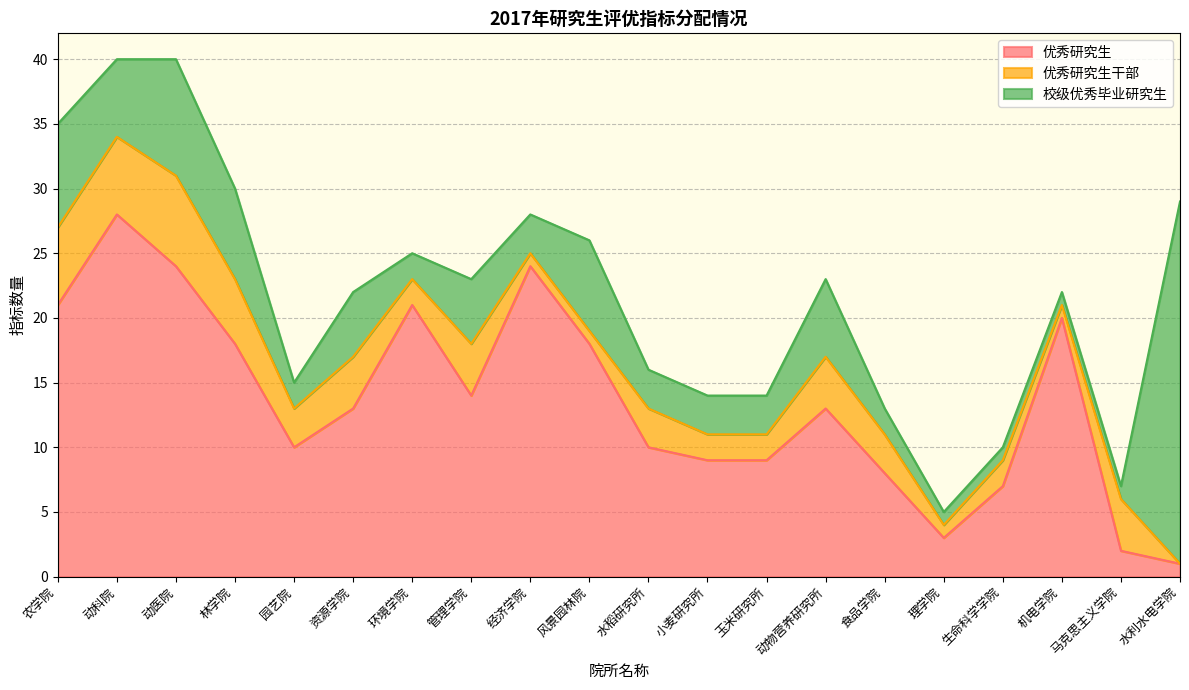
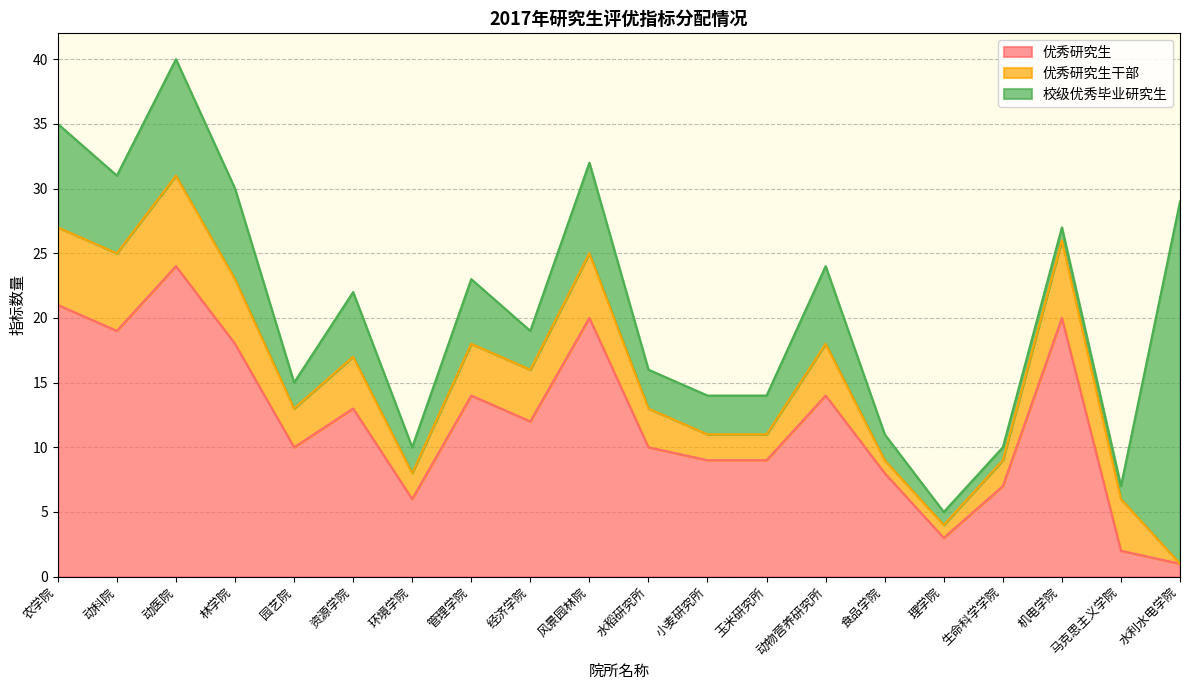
  {
    "优秀研究生": {
      "农学院": 21,
-     "动科院": 28,
+     "动科院": 19,
      "动医院": 24,
      "林学院": 18,
      "园艺院": 10,
      "资源学院": 13,
-     "环境学院": 21,
+     "环境学院": 6,
      "管理学院": 14,
-     "经济学院": 24,
-     "风景园林院": 18,
+     "经济学院": 12,
+     "风景园林院": 20,
      "水稻研究所": 10,
      "小麦研究所": 9,
      "玉米研究所": 9,
-     "动物营养研究所": 13,
+     "动物营养研究所": 14,
      "食品学院": 8,
      "理学院": 3,
      "生命科学学院": 7,
      "机电学院": 20,
      "马克思主义学院": 2
    },
    "优秀研究生干部": {
      "农学院": 6,
      "动科院": 6,
      "动医院": 7,
      "林学院": 5,
      "园艺院": 3,
      "资源学院": 4,
      "环境学院": 2,
      "管理学院": 4,
-     "经济学院": 1,
-     "风景园林院": 1,
+     "经济学院": 4,
+     "风景园林院": 5,
      "水稻研究所": 3,
      "小麦研究所": 2,
      "玉米研究所": 2,
      "动物营养研究所": 4,
-     "食品学院": 3,
+     "食品学院": 1,
      "理学院": 1,
      "生命科学学院": 2,
-     "机电学院": 1,
+     "机电学院": 6,
      "马克思主义学院": 4
    },
    "校级优秀毕业研究生": {
      "农学院": 8,
      "动科院": 6,
      "动医院": 9,
      "林学院": 7,
      "园艺院": 2,
      "资源学院": 5,
      "环境学院": 2,
      "管理学院": 5,
      "经济学院": 3,
      "风景园林院": 7,
      "水稻研究所": 3,
      "小麦研究所": 3,
      "玉米研究所": 3,
      "动物营养研究所": 6,
      "食品学院": 2,
      "理学院": 1,
      "生命科学学院": 1,
      "机电学院": 1,
      "马克思主义学院": 1,
      "水利水电学院": 28
    }
  }
